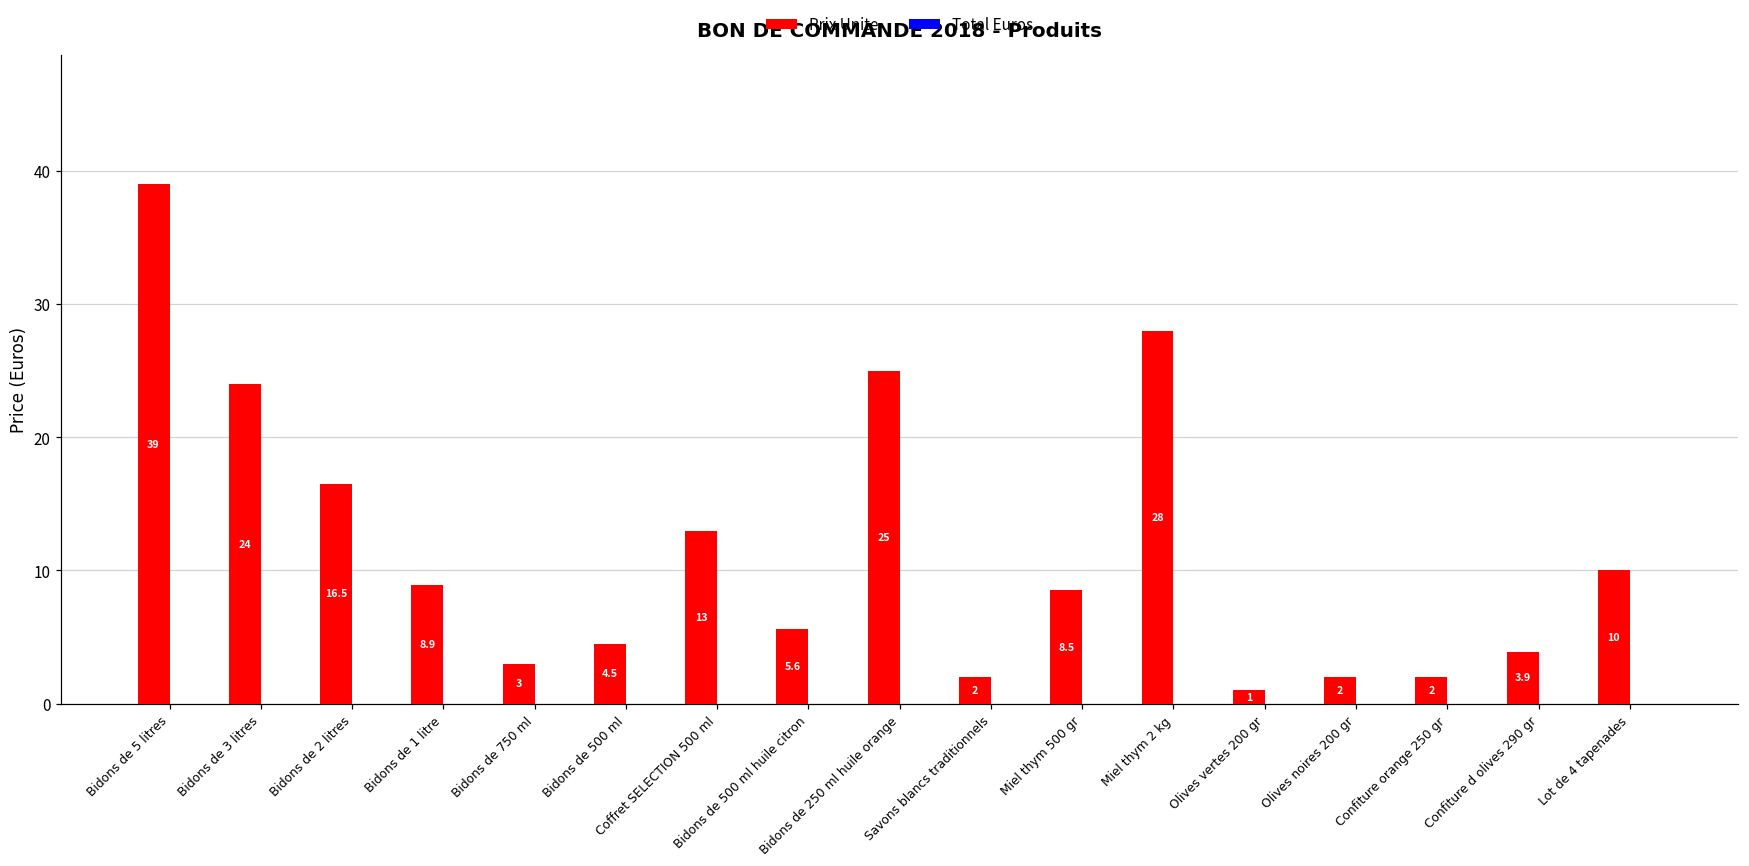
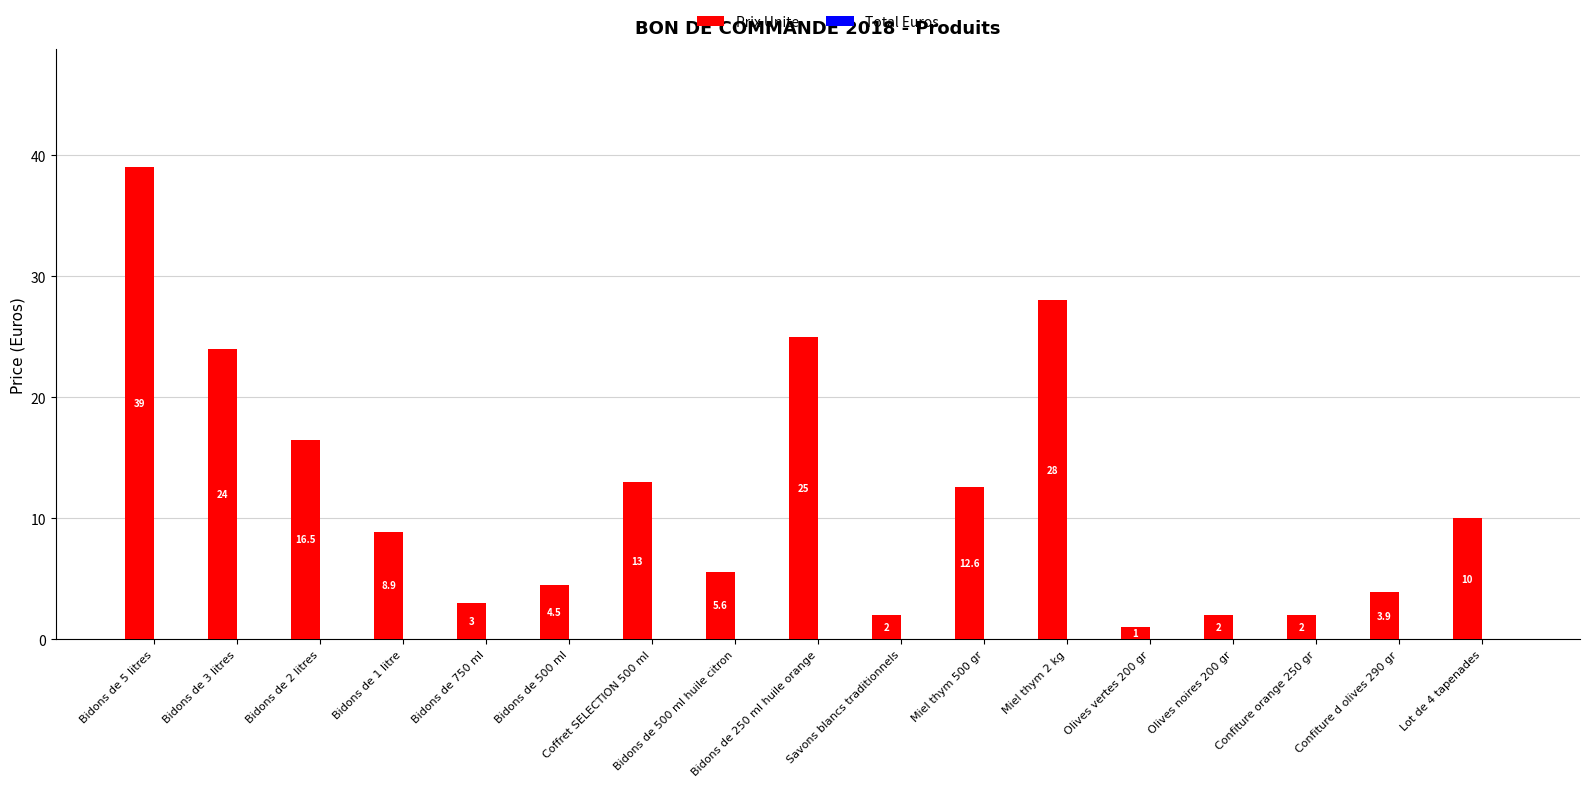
  {
    "Prix Unite": {
      "Bidons de 5 litres": 39,
      "Bidons de 3 litres": 24,
      "Bidons de 2 litres": 16.5,
      "Bidons de 1 litre": 8.9,
      "Bidons de 750 ml": 3,
      "Bidons de 500 ml": 4.5,
      "Coffret SELECTION 500 ml": 13,
      "Bidons de 500 ml huile citron": 5.6,
      "Bidons de 250 ml huile orange": 25,
      "Savons blancs traditionnels": 2,
-     "Miel thym 500 gr": 8.5,
+     "Miel thym 500 gr": 12.6,
      "Miel thym 2 kg": 28,
      "Olives vertes 200 gr": 1,
      "Olives noires 200 gr": 2,
      "Confiture orange 250 gr": 2,
      "Confiture d olives 290 gr": 3.9,
      "Lot de 4 tapenades": 10
    },
    "Total Euros": {
      "Bidons de 5 litres": 0.0,
      "Bidons de 3 litres": 0.0,
      "Bidons de 2 litres": 0.0,
      "Bidons de 1 litre": 0.0,
      "Bidons de 750 ml": 0.0,
      "Bidons de 500 ml": 0.0,
      "Coffret SELECTION 500 ml": 0.0,
      "Bidons de 500 ml huile citron": 0.0,
      "Bidons de 250 ml huile orange": 0.0,
      "Savons blancs traditionnels": 0.0,
      "Miel thym 500 gr": 0.0,
      "Miel thym 2 kg": 0.0,
      "Olives vertes 200 gr": 0.0,
      "Olives noires 200 gr": 0.0,
      "Confiture orange 250 gr": 0.0,
      "Confiture d olives 290 gr": 0.0,
      "Lot de 4 tapenades": 0.0
    }
  }
